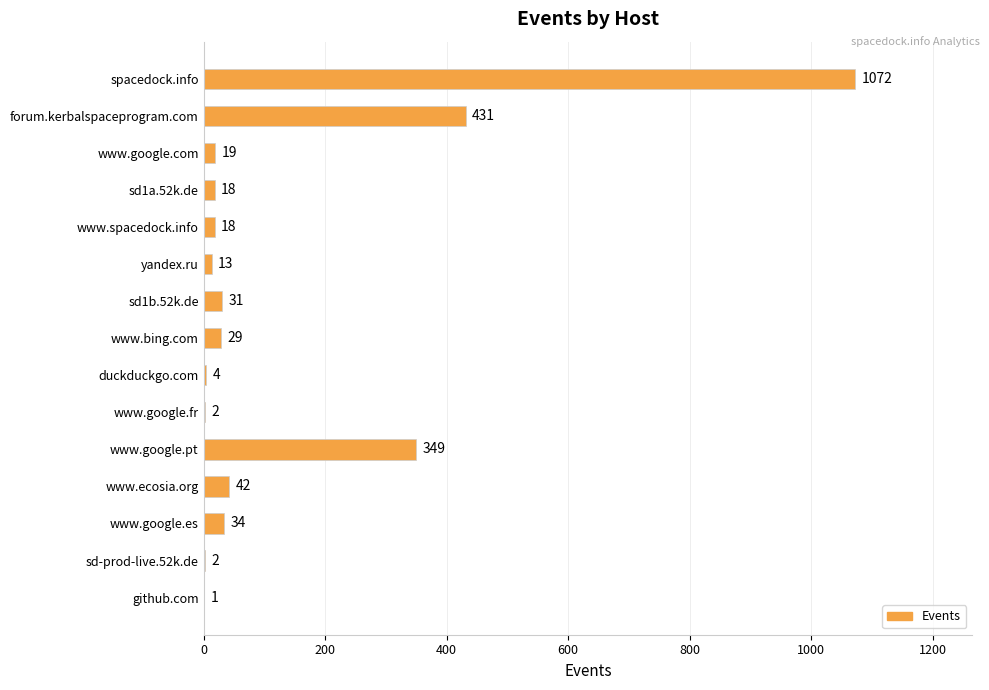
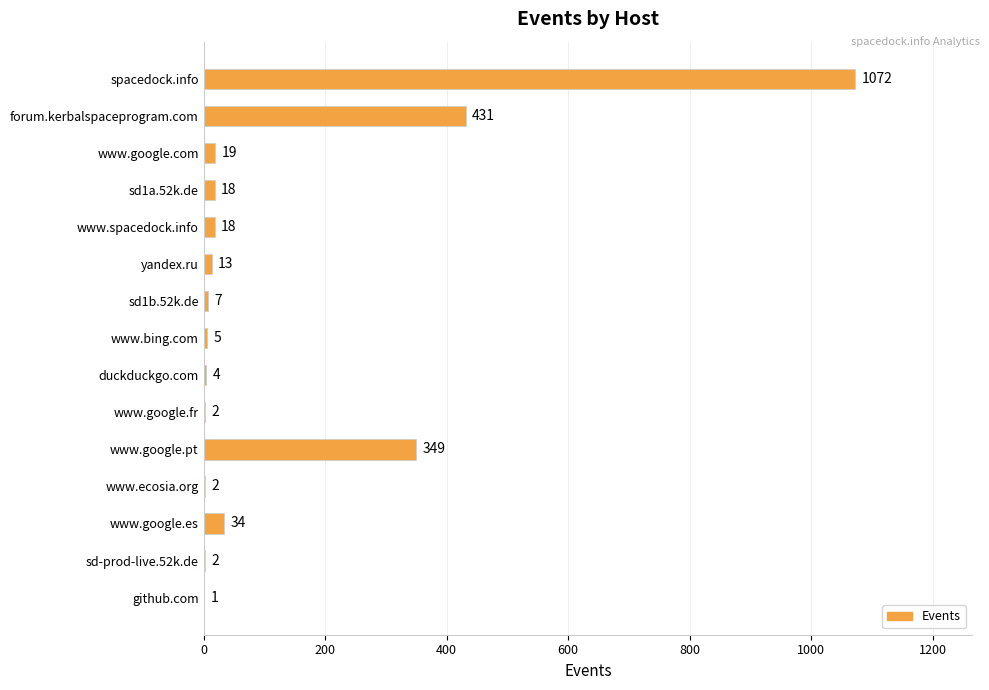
  {
    "spacedock.info": 1072,
    "forum.kerbalspaceprogram.com": 431,
    "www.google.com": 19,
    "sd1a.52k.de": 18,
    "www.spacedock.info": 18,
    "yandex.ru": 13,
-   "sd1b.52k.de": 31,
-   "www.bing.com": 29,
+   "sd1b.52k.de": 7,
+   "www.bing.com": 5,
    "duckduckgo.com": 4,
    "www.google.fr": 2,
    "www.google.pt": 349,
-   "www.ecosia.org": 42,
+   "www.ecosia.org": 2,
    "www.google.es": 34,
    "sd-prod-live.52k.de": 2,
    "github.com": 1
  }
